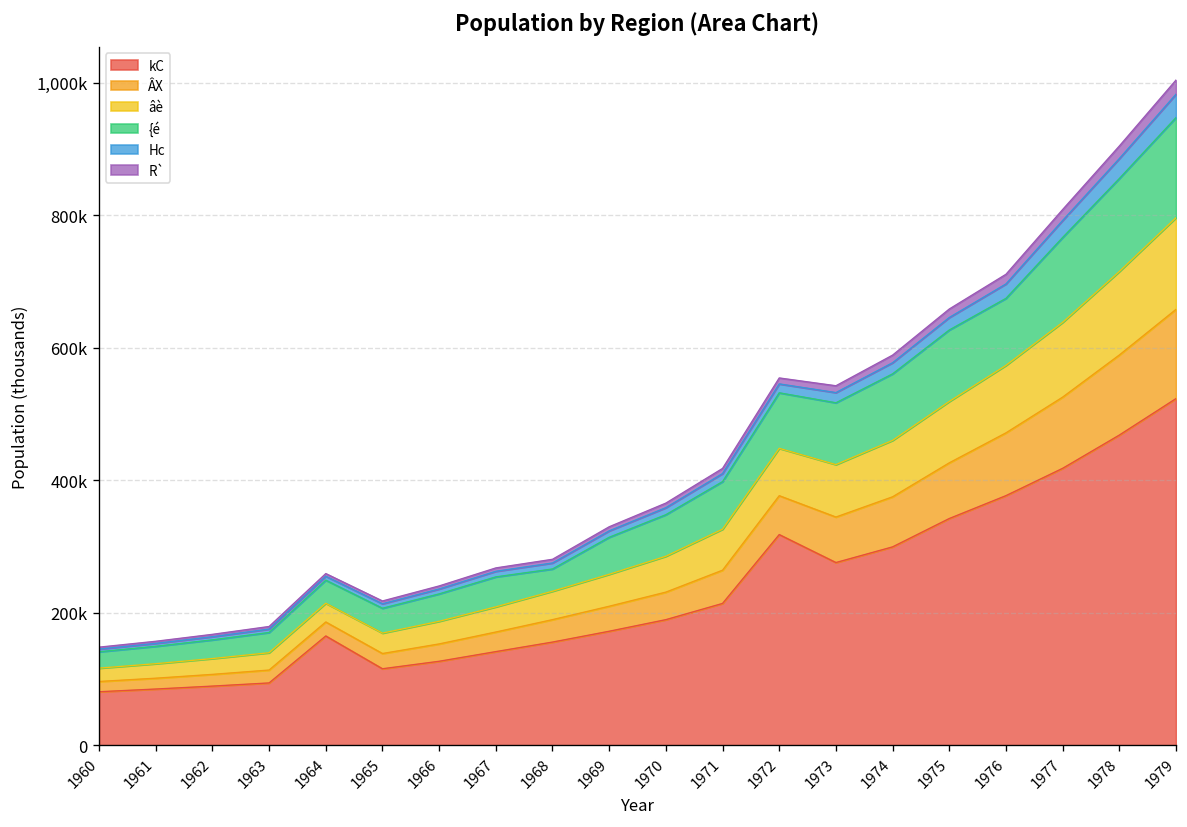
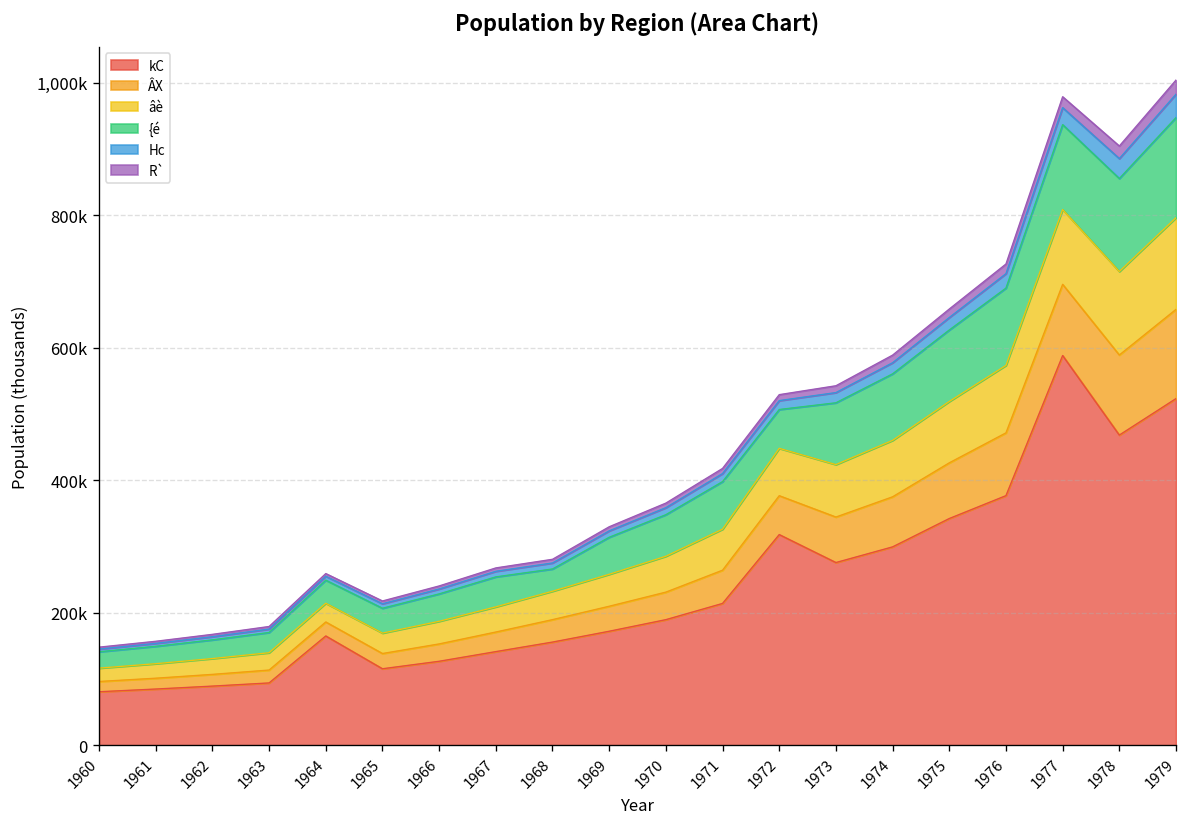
  {
    "kC": {
      "1960": "80,000",
      "1961": "80,000",
      "1962": "90,000",
      "1963": "90,000",
      "1964": "160,000",
      "1965": "120,000",
      "1966": "130,000",
      "1967": "140,000",
      "1968": "160,000",
      "1969": "170,000",
      "1970": "190,000",
      "1971": "210,000",
      "1972": "320,000",
      "1973": "280,000",
      "1974": "300,000",
      "1975": "340,000",
      "1976": "380,000",
-     "1977": "420,000",
+     "1977": "590,000",
      "1978": "470,000",
      "1979": "520,000"
    },
    "{é": {
      "1962": "30,000",
      "1963": "30,000",
      "1964": "30,000",
      "1965": "40,000",
      "1966": "40,000",
      "1967": "50,000",
      "1968": "30,000",
      "1969": "60,000",
      "1970": "60,000",
      "1971": "70,000",
-     "1972": "80,000",
+     "1972": "60,000",
      "1973": "90,000",
      "1974": "100,000",
      "1975": "110,000",
-     "1976": "100,000",
+     "1976": "120,000",
      "1977": "130,000",
      "1978": "140,000",
      "1979": "150,000"
    },
    "Hc": {
      "1966": "10,000",
      "1967": "10,000",
      "1968": "10,000",
      "1969": "10,000",
      "1970": "10,000",
      "1971": "10,000",
      "1972": "10,000",
      "1973": "20,000",
      "1974": "20,000",
      "1975": "20,000",
      "1976": "20,000",
      "1977": "30,000",
      "1978": "30,000",
      "1979": "40,000"
    },
    "R`": {
      "1966": "0",
      "1967": "10,000",
      "1968": "10,000",
      "1969": "10,000",
      "1970": "10,000",
      "1971": "10,000",
      "1972": "10,000",
      "1973": "10,000",
      "1974": "10,000",
      "1975": "10,000",
      "1976": "10,000",
      "1977": "20,000",
      "1978": "20,000",
      "1979": "20,000"
    }
  }
